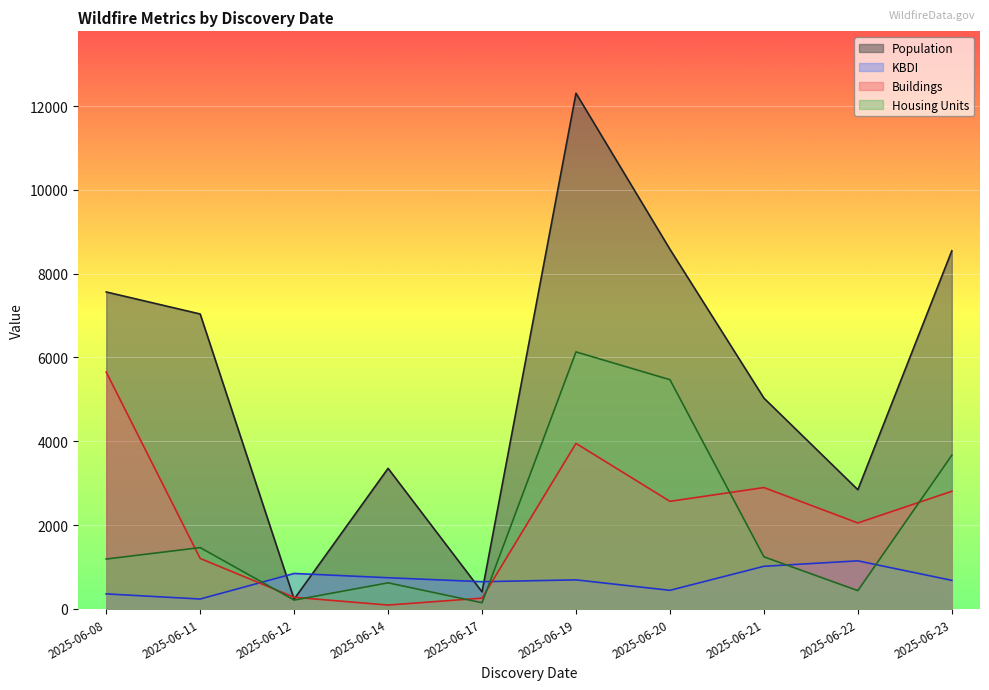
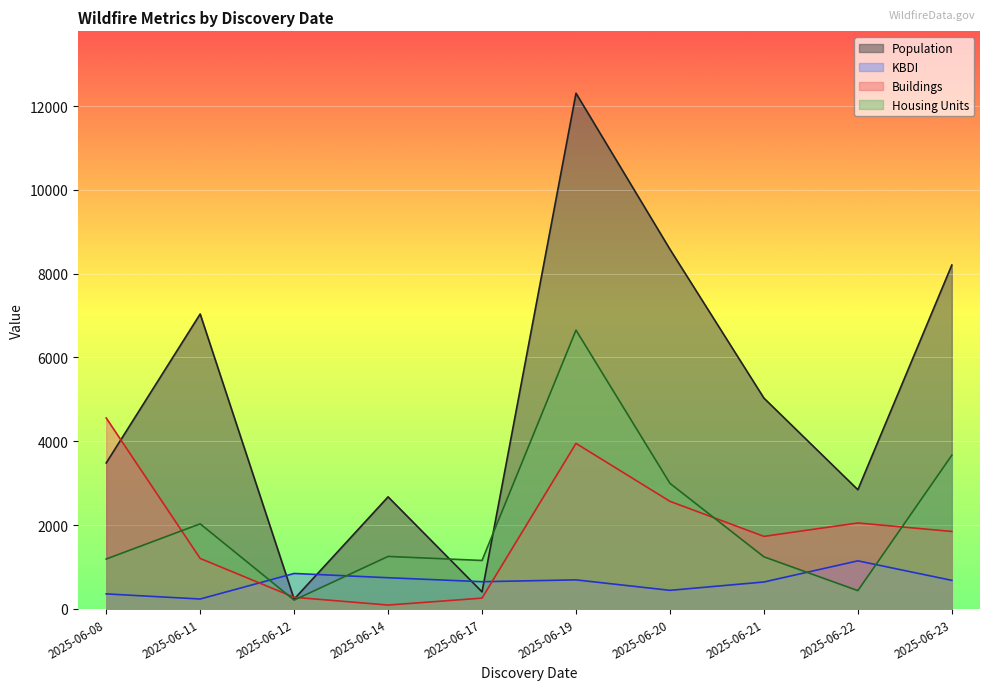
  {
    "Population": {
-     "2025-06-08": 7600,
+     "2025-06-08": 3500,
      "2025-06-11": 7000,
-     "2025-06-14": 3400,
+     "2025-06-14": 2700,
      "2025-06-17": 400,
      "2025-06-19": 12300,
      "2025-06-20": 8600,
      "2025-06-21": 5000,
      "2025-06-22": 2800,
-     "2025-06-23": 8500
+     "2025-06-23": 8200
    },
    "KBDI": {
      "2025-06-08": 400,
      "2025-06-11": 200,
      "2025-06-12": 800,
      "2025-06-14": 700,
      "2025-06-17": 600,
      "2025-06-19": 700,
      "2025-06-20": 400,
-     "2025-06-21": 1000,
+     "2025-06-21": 600,
      "2025-06-22": 1100,
      "2025-06-23": 700
    },
    "Buildings": {
-     "2025-06-08": 5700,
+     "2025-06-08": 4600,
      "2025-06-11": 1200,
      "2025-06-14": 100,
      "2025-06-17": 300,
      "2025-06-19": 4000,
      "2025-06-20": 2600,
-     "2025-06-21": 2900,
+     "2025-06-21": 1700,
      "2025-06-22": 2100,
-     "2025-06-23": 2800
+     "2025-06-23": 1800
    },
    "Housing Units": {
      "2025-06-08": 1200,
-     "2025-06-11": 1500,
-     "2025-06-14": 600,
-     "2025-06-17": 100,
-     "2025-06-19": 6100,
-     "2025-06-20": 5500,
+     "2025-06-11": 2000,
+     "2025-06-14": 1300,
+     "2025-06-17": 1200,
+     "2025-06-19": 6700,
+     "2025-06-20": 3000,
      "2025-06-21": 1200,
      "2025-06-22": 400,
      "2025-06-23": 3700
    }
  }
